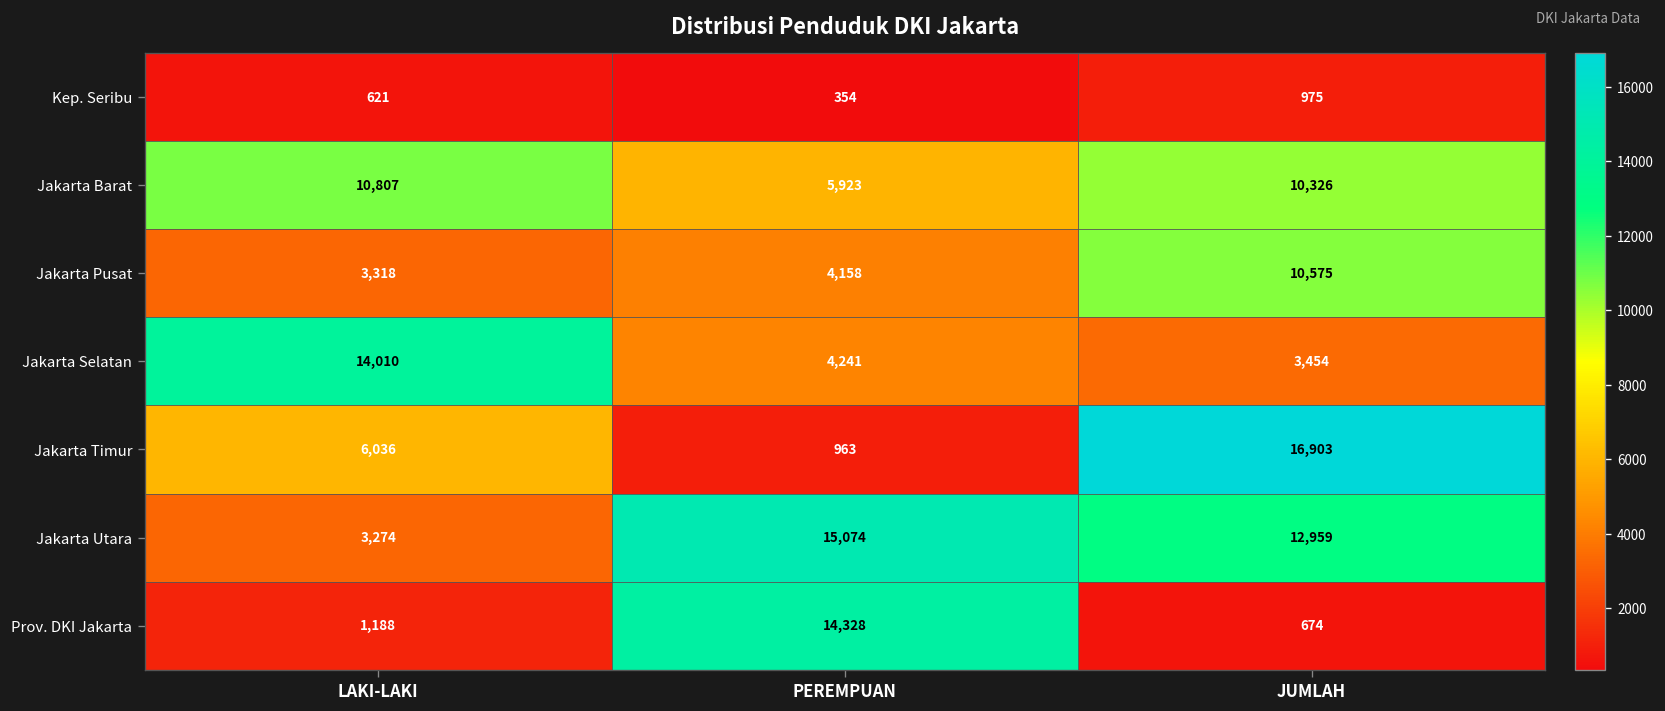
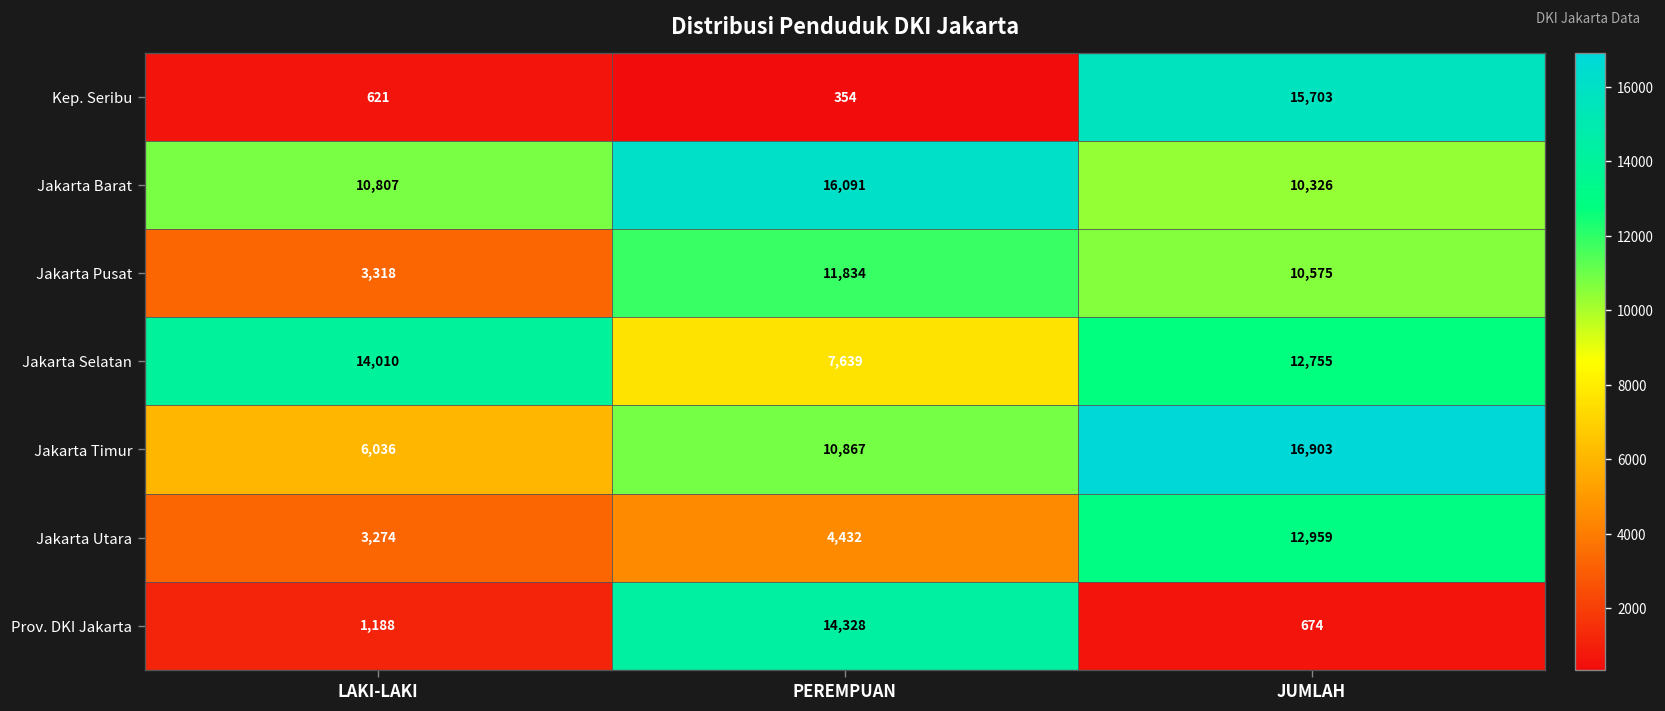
  {
    "Kep. Seribu": {
      "LAKI-LAKI": "621",
      "PEREMPUAN": "354",
-     "JUMLAH": "975"
+     "JUMLAH": "15,703"
    },
    "Jakarta Barat": {
      "LAKI-LAKI": "10,807",
-     "PEREMPUAN": "5,923",
+     "PEREMPUAN": "16,091",
      "JUMLAH": "10,326"
    },
    "Jakarta Pusat": {
      "LAKI-LAKI": "3,318",
-     "PEREMPUAN": "4,158",
+     "PEREMPUAN": "11,834",
      "JUMLAH": "10,575"
    },
    "Jakarta Selatan": {
      "LAKI-LAKI": "14,010",
-     "PEREMPUAN": "4,241",
-     "JUMLAH": "3,454"
+     "PEREMPUAN": "7,639",
+     "JUMLAH": "12,755"
    },
    "Jakarta Timur": {
      "LAKI-LAKI": "6,036",
-     "PEREMPUAN": "963",
+     "PEREMPUAN": "10,867",
      "JUMLAH": "16,903"
    },
    "Jakarta Utara": {
      "LAKI-LAKI": "3,274",
-     "PEREMPUAN": "15,074",
+     "PEREMPUAN": "4,432",
      "JUMLAH": "12,959"
    },
    "Prov. DKI Jakarta": {
      "LAKI-LAKI": "1,188",
      "PEREMPUAN": "14,328",
      "JUMLAH": "674"
    }
  }
